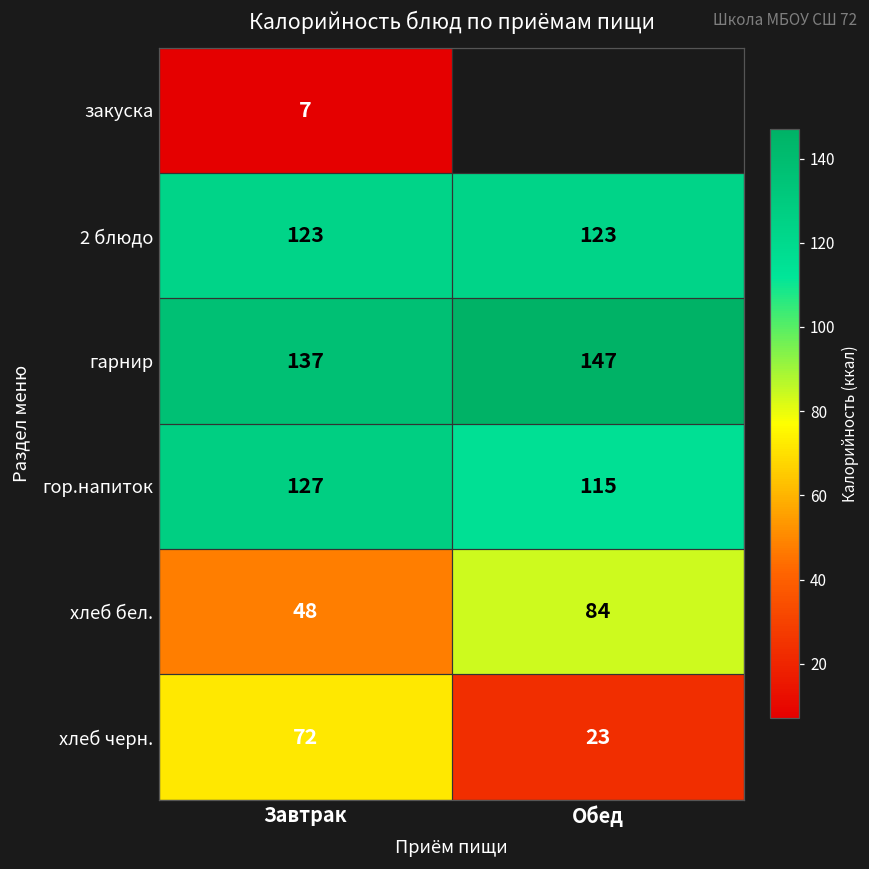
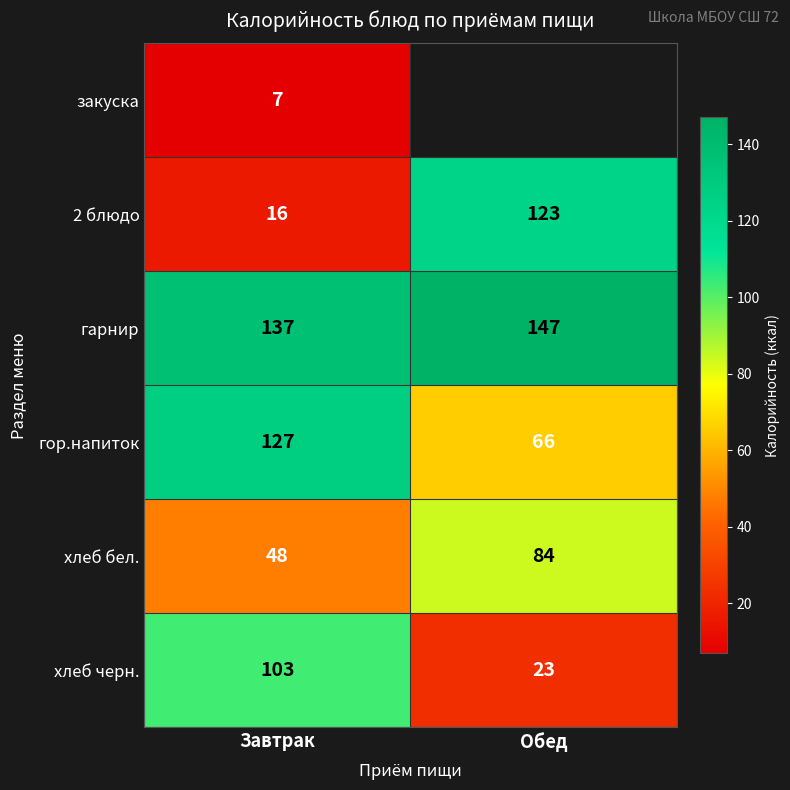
  {
    "закуска": {
      "Завтрак": 7
    },
    "2 блюдо": {
-     "Завтрак": 123,
+     "Завтрак": 16,
      "Обед": 123
    },
    "гарнир": {
      "Завтрак": 137,
      "Обед": 147
    },
    "гор.напиток": {
      "Завтрак": 127,
-     "Обед": 115
+     "Обед": 66
    },
    "хлеб бел.": {
      "Завтрак": 48,
      "Обед": 84
    },
    "хлеб черн.": {
-     "Завтрак": 72,
+     "Завтрак": 103,
      "Обед": 23
    }
  }
